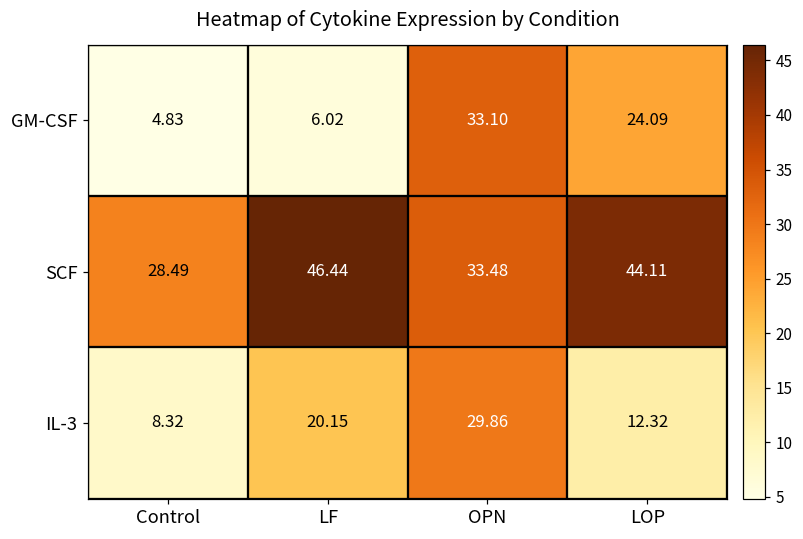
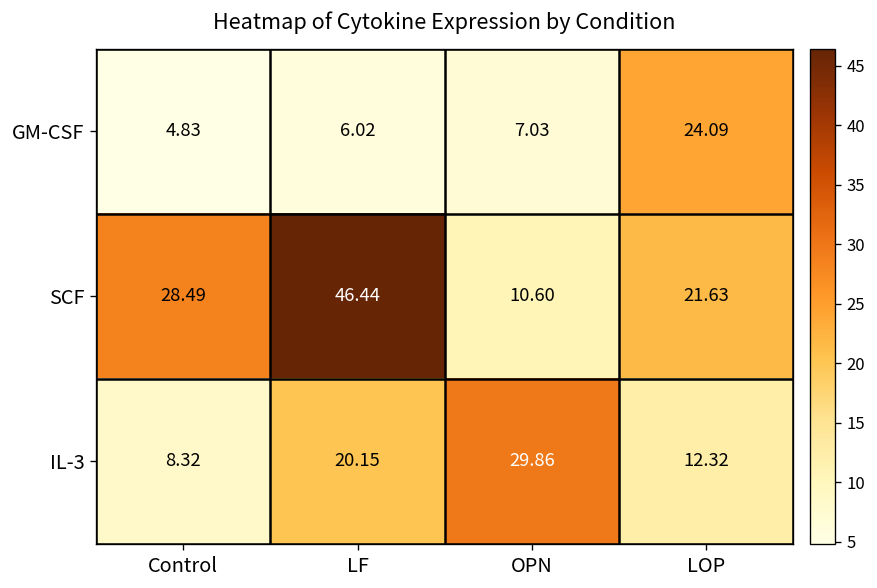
  {
    "GM-CSF": {
      "Control": 4.83,
      "LF": 6.02,
-     "OPN": 33.10,
+     "OPN": 7.03,
      "LOP": 24.09
    },
    "SCF": {
      "Control": 28.49,
      "LF": 46.44,
-     "OPN": 33.48,
-     "LOP": 44.11
+     "OPN": 10.60,
+     "LOP": 21.63
    },
    "IL-3": {
      "Control": 8.32,
      "LF": 20.15,
      "OPN": 29.86,
      "LOP": 12.32
    }
  }
